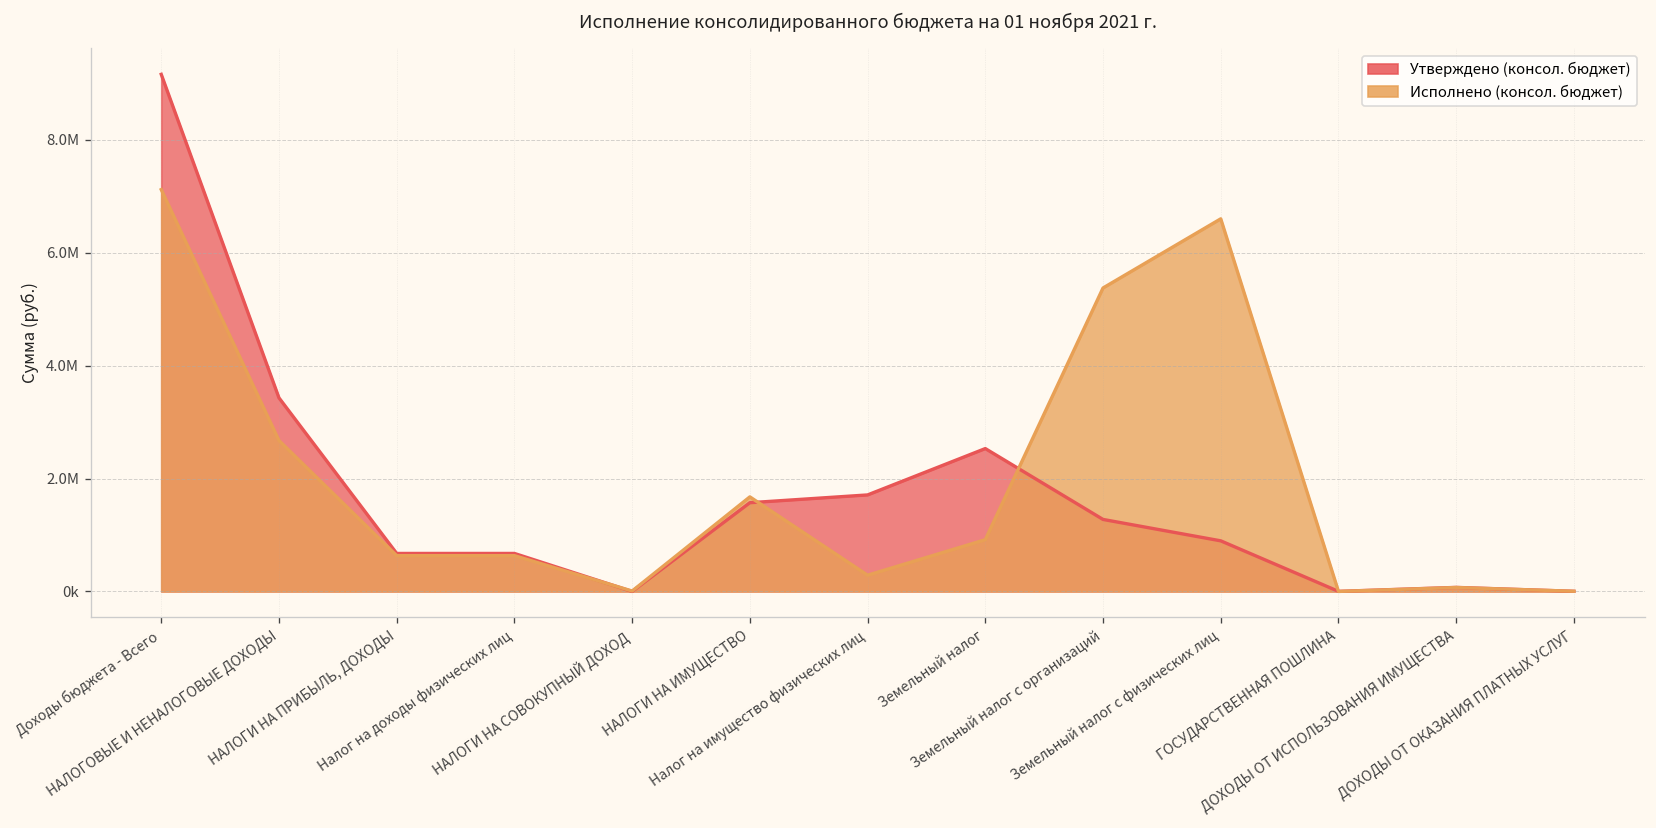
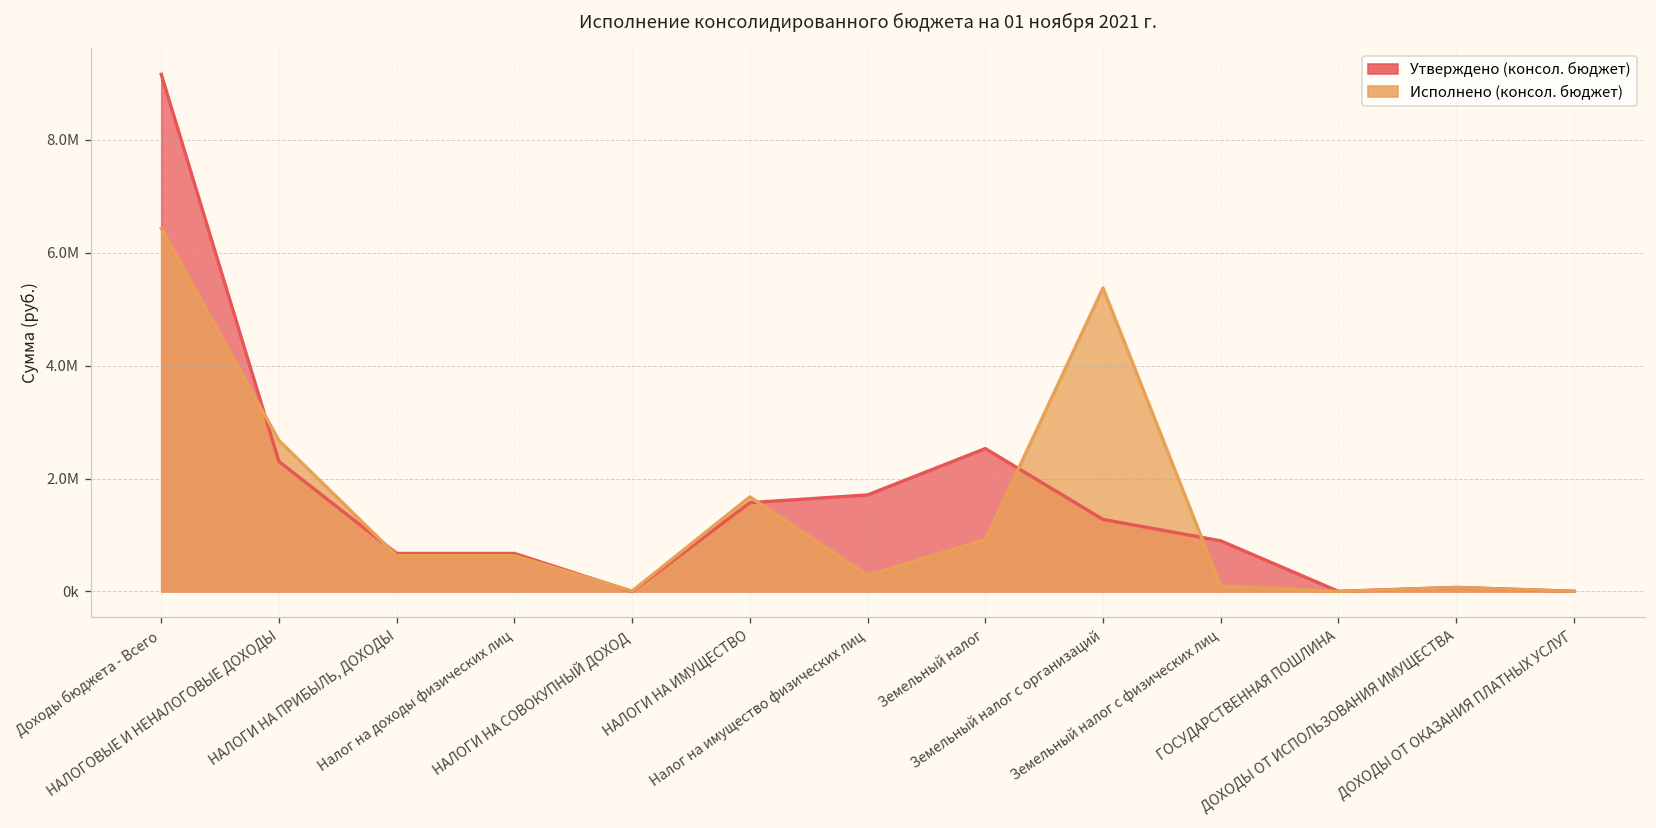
  {
    "Утверждено (консол. бюджет)": {
      "Доходы бюджета - Всего": 9200000,
-     "НАЛОГОВЫЕ И НЕНАЛОГОВЫЕ ДОХОДЫ": 3400000,
+     "НАЛОГОВЫЕ И НЕНАЛОГОВЫЕ ДОХОДЫ": 2300000,
      "НАЛОГИ НА ИМУЩЕСТВО": 1600000,
      "Налог на имущество физических лиц": 1700000,
      "Земельный налог": 2500000,
      "Земельный налог с организаций": 1300000,
      "Земельный налог с физических лиц": 900000
    },
    "Исполнено (консол. бюджет)": {
-     "Доходы бюджета - Всего": 7100000,
+     "Доходы бюджета - Всего": 6400000,
      "НАЛОГОВЫЕ И НЕНАЛОГОВЫЕ ДОХОДЫ": 2700000,
      "НАЛОГИ НА ИМУЩЕСТВО": 1700000,
      "Налог на имущество физических лиц": 300000,
      "Земельный налог": 900000,
      "Земельный налог с организаций": 5400000,
-     "Земельный налог с физических лиц": 6600000
+     "Земельный налог с физических лиц": 100000
    }
  }
